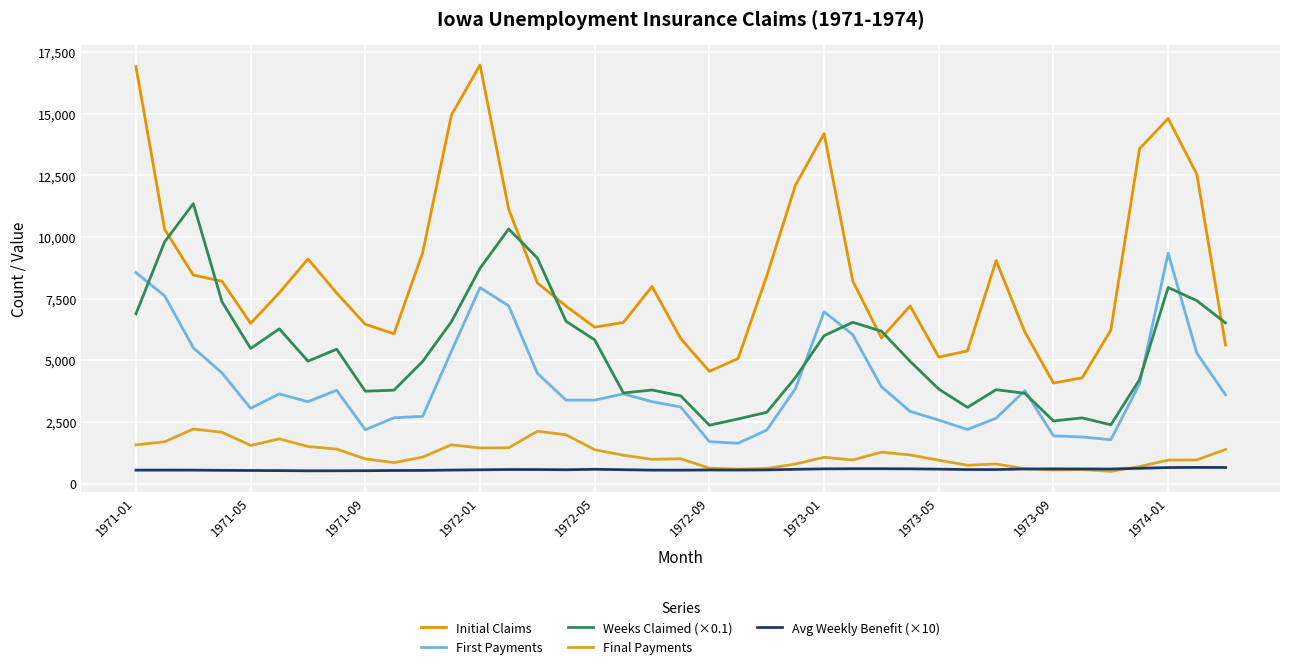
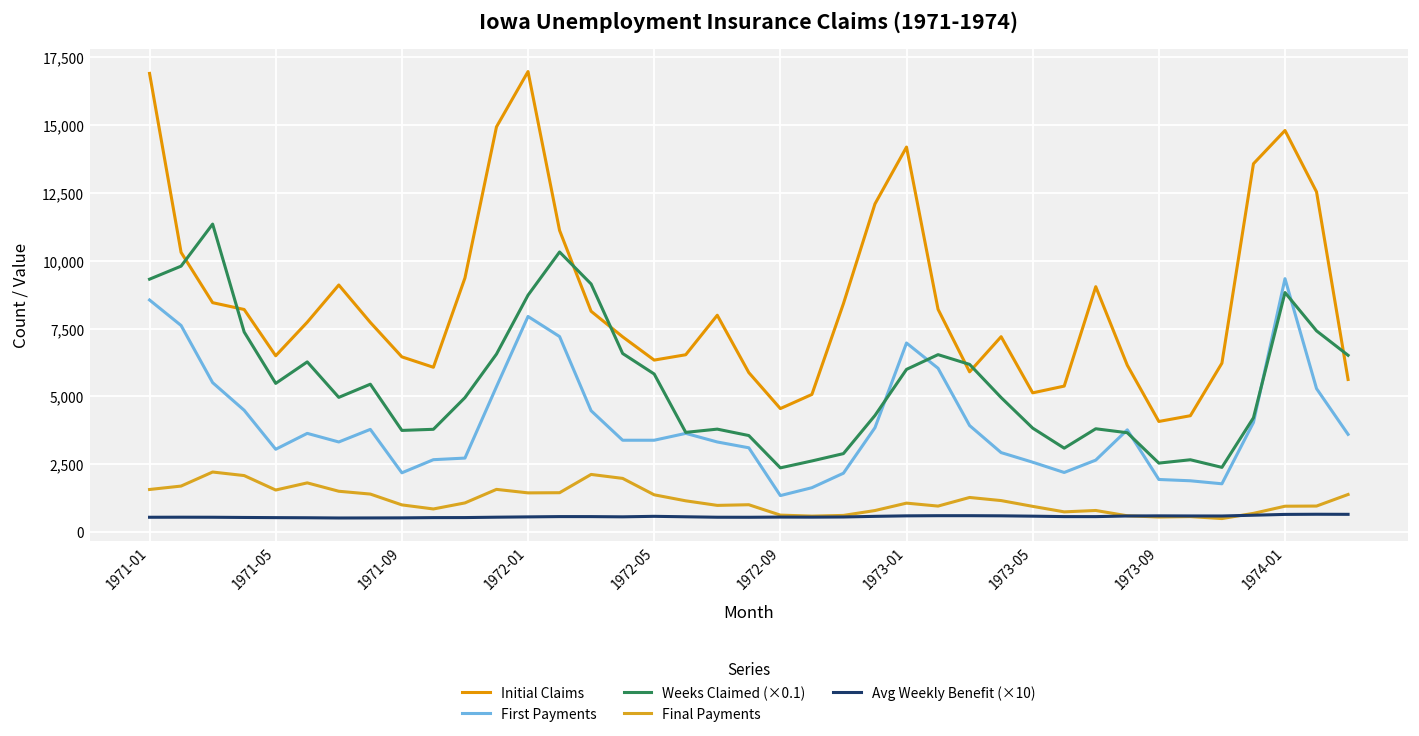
  {
    "First Payments": {
      "1971-01": "8,600",
      "1971-05": "3,100",
      "1971-09": "2,200",
      "1972-01": "8,000",
      "1972-05": "3,400",
-     "1972-09": "1,700",
+     "1972-09": "1,300",
      "1973-01": "7,000",
      "1973-05": "2,600",
      "1973-09": "1,900",
      "1974-01": "9,300"
    },
    "Weeks Claimed (×0.1)": {
-     "1971-01": "6,900",
+     "1971-01": "9,300",
      "1971-05": "5,500",
      "1971-09": "3,700",
      "1972-01": "8,700",
      "1972-05": "5,800",
      "1972-09": "2,400",
      "1973-01": "6,000",
      "1973-05": "3,800",
      "1973-09": "2,500",
-     "1974-01": "8,000"
+     "1974-01": "8,800"
    },
    "Avg Weekly Benefit (×10)": {
      "1971-01": "500",
      "1971-05": "500",
      "1971-09": "500",
      "1972-01": "600",
      "1972-05": "600",
      "1973-01": "600",
      "1973-05": "600",
      "1974-01": "700"
    }
  }
